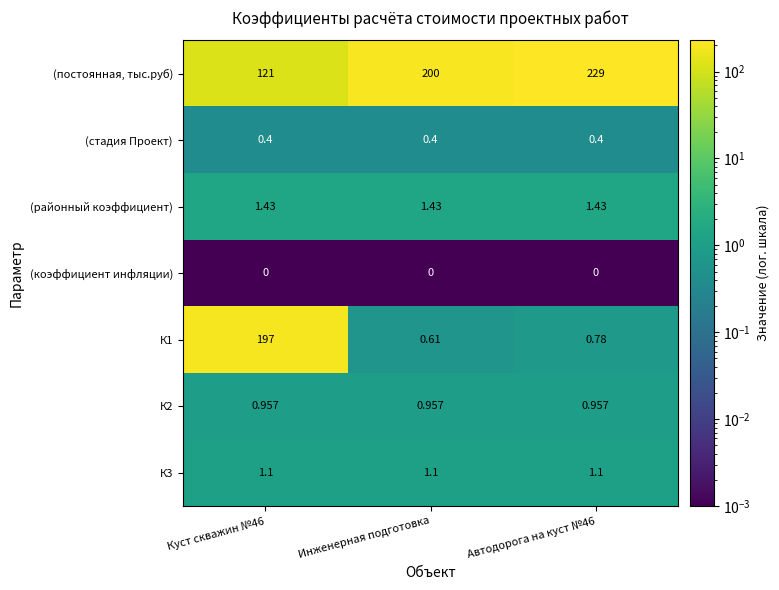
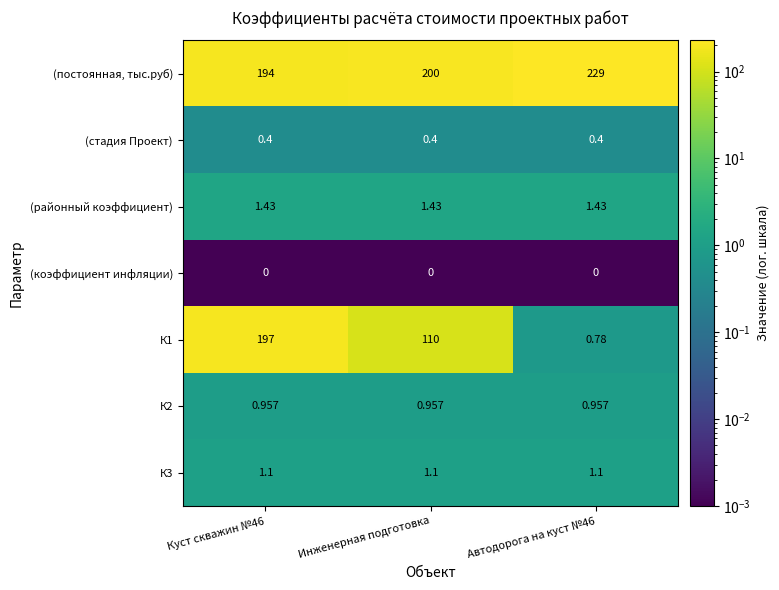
  {
    "(постоянная, тыс.руб)": {
-     "Куст скважин №46": 121,
+     "Куст скважин №46": 194,
      "Инженерная подготовка": 200,
      "Автодорога на куст №46": 229
    },
    "(стадия Проект)": {
      "Куст скважин №46": 0.4,
      "Инженерная подготовка": 0.4,
      "Автодорога на куст №46": 0.4
    },
    "(районный коэффициент)": {
      "Куст скважин №46": 1.43,
      "Инженерная подготовка": 1.43,
      "Автодорога на куст №46": 1.43
    },
    "(коэффициент инфляции)": {
      "Куст скважин №46": 0,
      "Инженерная подготовка": 0,
      "Автодорога на куст №46": 0
    },
    "К1": {
      "Куст скважин №46": 197,
-     "Инженерная подготовка": 0.61,
+     "Инженерная подготовка": 110,
      "Автодорога на куст №46": 0.78
    },
    "К2": {
      "Куст скважин №46": 0.957,
      "Инженерная подготовка": 0.957,
      "Автодорога на куст №46": 0.957
    },
    "К3": {
      "Куст скважин №46": 1.1,
      "Инженерная подготовка": 1.1,
      "Автодорога на куст №46": 1.1
    }
  }
